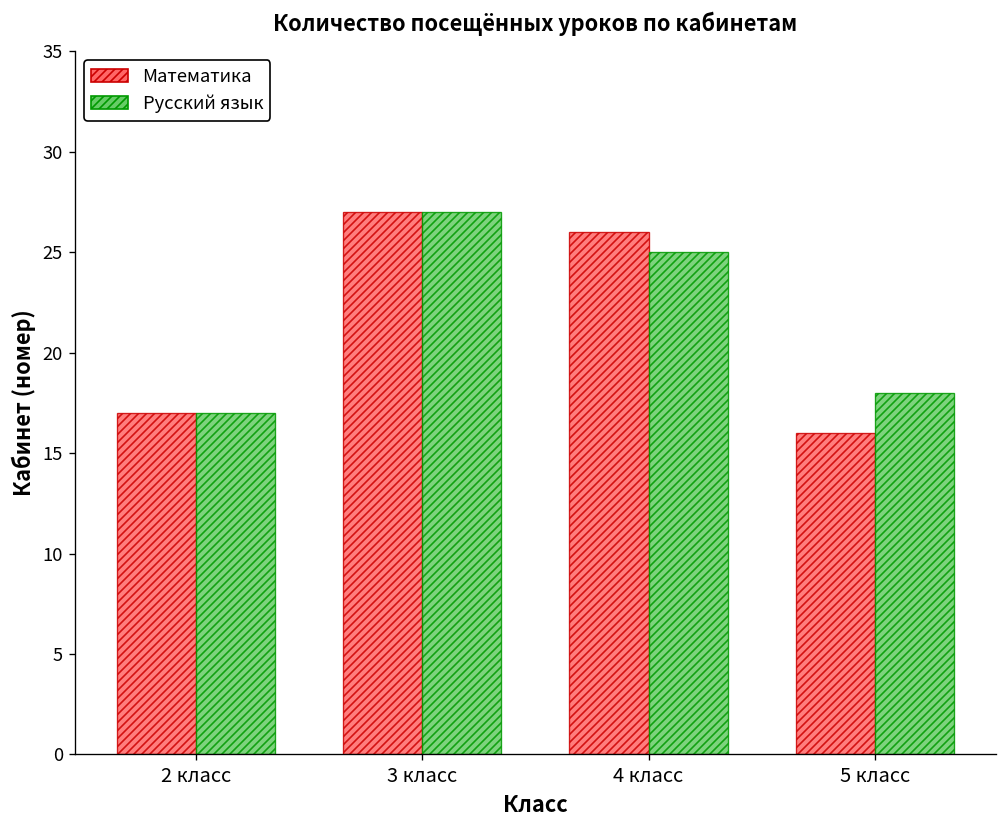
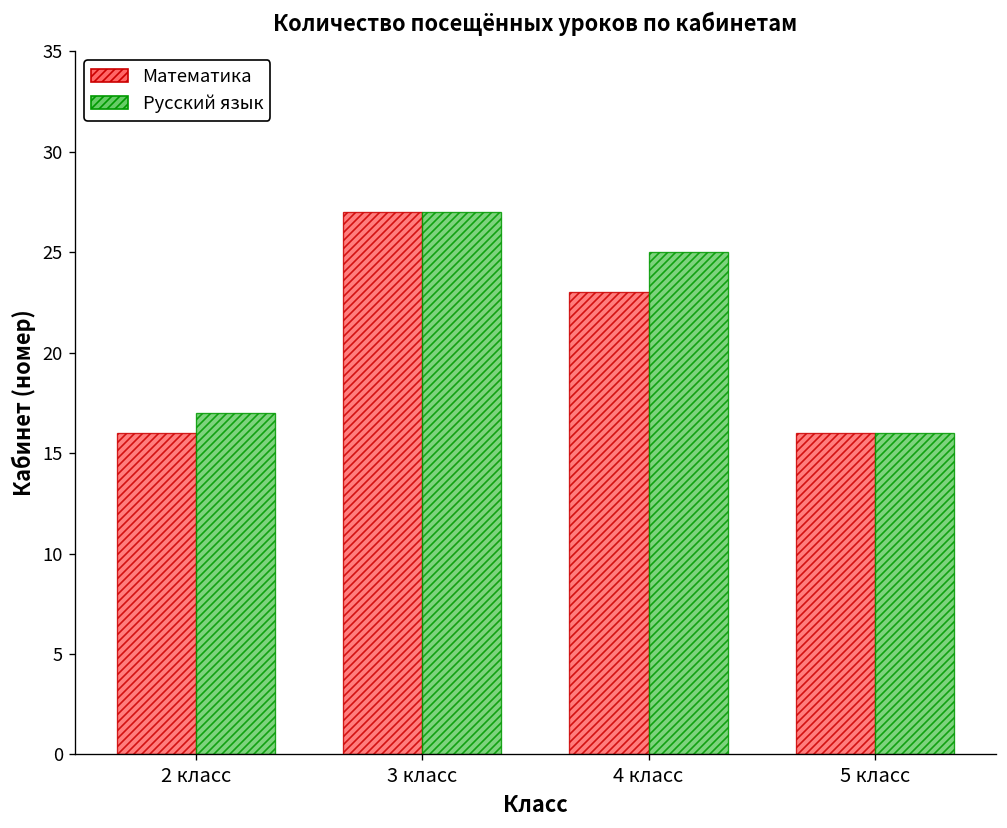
  {
    "Математика": {
-     "2 класс": 17,
+     "2 класс": 16,
      "3 класс": 27,
-     "4 класс": 26,
+     "4 класс": 23,
      "5 класс": 16
    },
    "Русский язык": {
      "2 класс": 17,
      "3 класс": 27,
      "4 класс": 25,
-     "5 класс": 18
+     "5 класс": 16
    }
  }
